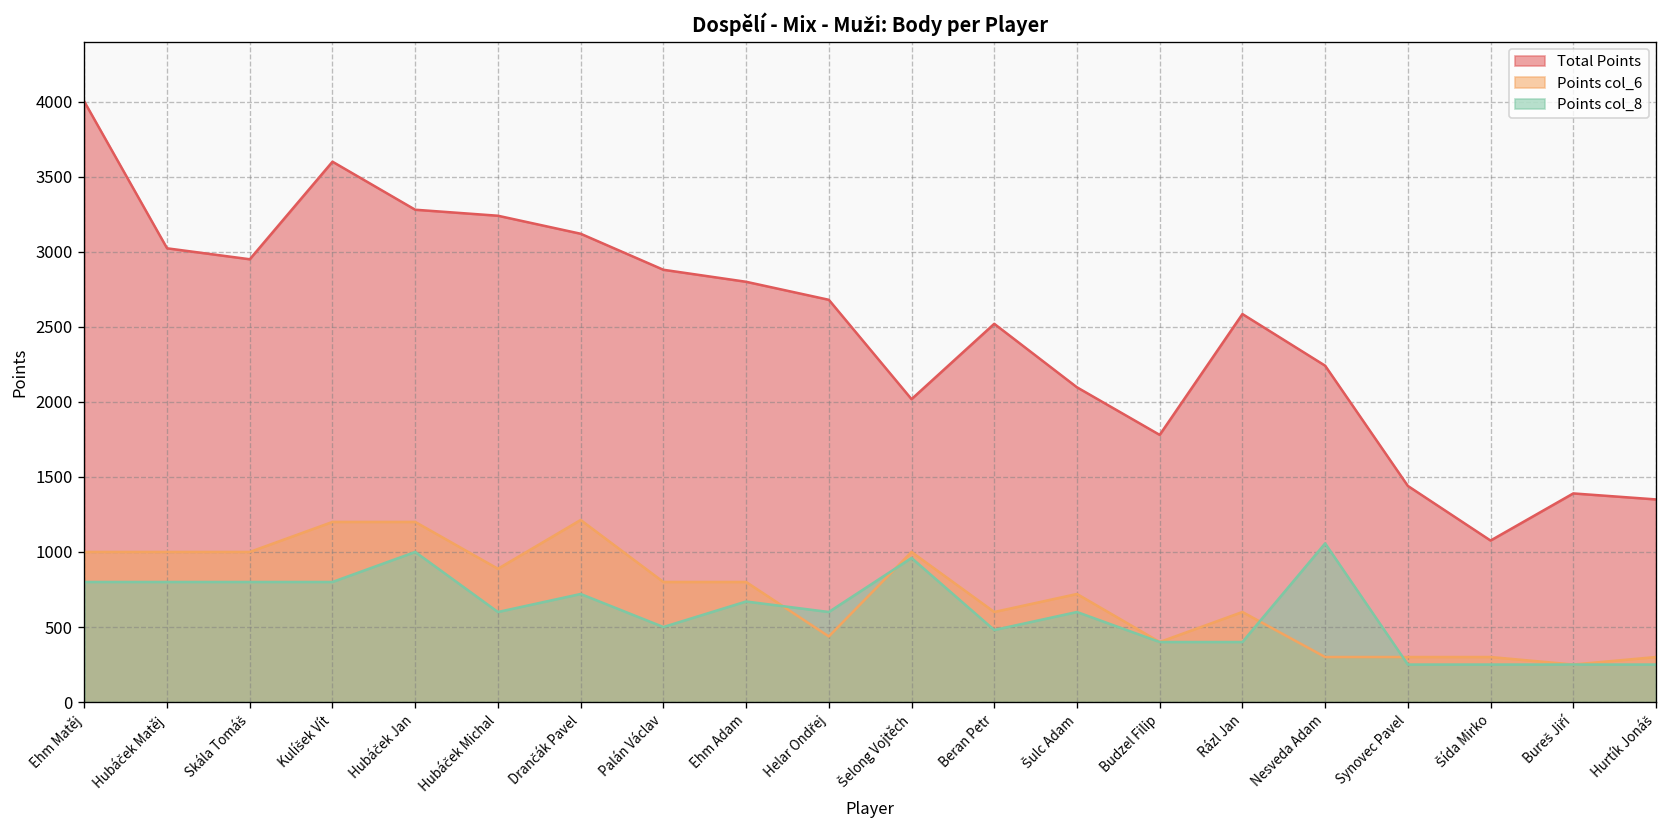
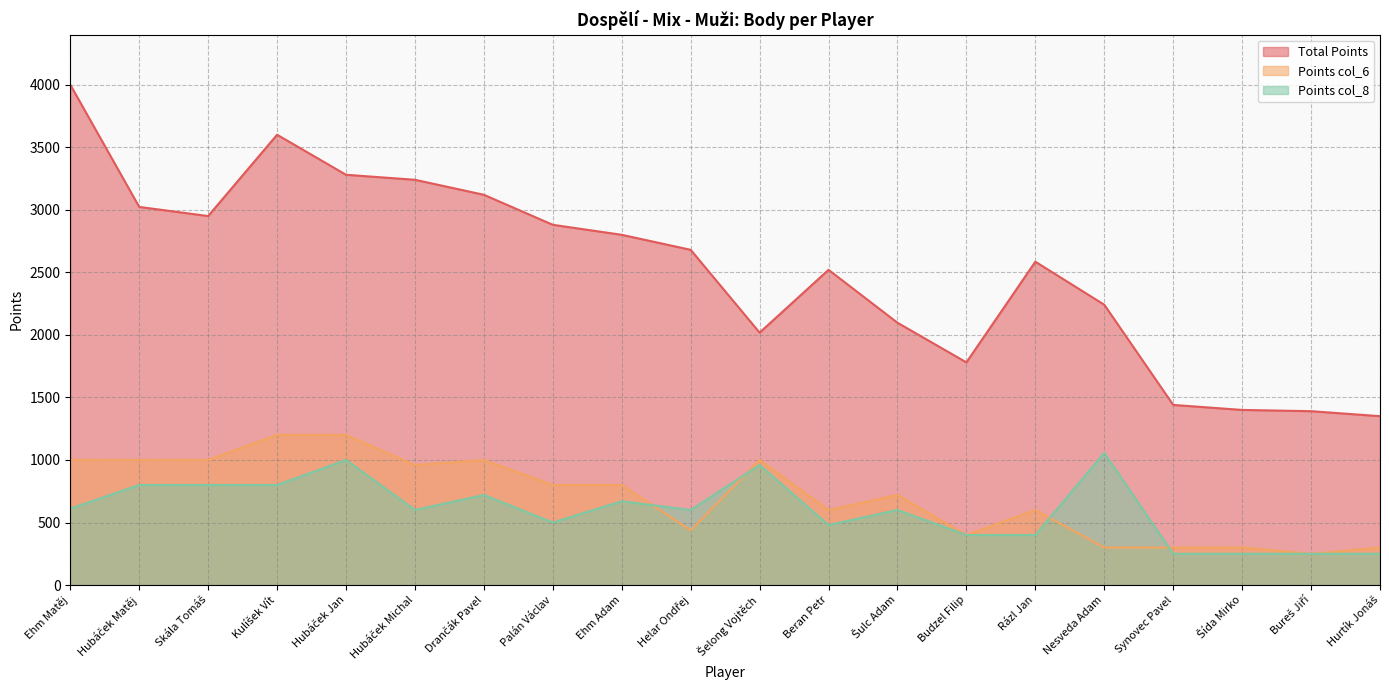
  {
    "Total Points": {
      "Ehm Matěj": 4000,
      "Hubáček Matěj": 3020,
      "Skála Tomáš": 2950,
      "Kulíšek Vít": 3600,
      "Hubáček Jan": 3280,
      "Hubáček Michal": 3240,
      "Drančák Pavel": 3120,
      "Palán Václav": 2880,
      "Ehm Adam": 2800,
      "Helar Ondřej": 2680,
      "Šelong Vojtěch": 2020,
      "Beran Petr": 2520,
      "Šulc Adam": 2100,
      "Budzel Filip": 1780,
      "Rázl Jan": 2590,
      "Nesveda Adam": 2240,
      "Synovec Pavel": 1440,
-     "Šída Mirko": 1080,
+     "Šída Mirko": 1400,
      "Bureš Jiří": 1390,
      "Hurtík Jonáš": 1350
    },
    "Points col_6": {
      "Ehm Matěj": 1000,
      "Hubáček Matěj": 1000,
      "Skála Tomáš": 1000,
      "Kulíšek Vít": 1200,
      "Hubáček Jan": 1200,
-     "Hubáček Michal": 890,
-     "Drančák Pavel": 1210,
+     "Hubáček Michal": 960,
+     "Drančák Pavel": 1000,
      "Palán Václav": 800,
      "Ehm Adam": 800,
      "Helar Ondřej": 440,
      "Šelong Vojtěch": 1000,
      "Beran Petr": 600,
      "Šulc Adam": 720,
      "Rázl Jan": 600,
      "Nesveda Adam": 300,
      "Synovec Pavel": 300,
      "Šída Mirko": 300,
      "Hurtík Jonáš": 300
    },
    "Points col_8": {
-     "Ehm Matěj": 800,
+     "Ehm Matěj": 610,
      "Hubáček Matěj": 800,
      "Skála Tomáš": 800,
      "Kulíšek Vít": 800,
      "Hubáček Jan": 1000,
      "Hubáček Michal": 600,
      "Drančák Pavel": 720,
      "Palán Václav": 500,
      "Ehm Adam": 670,
      "Helar Ondřej": 600,
      "Šelong Vojtěch": 960,
      "Beran Petr": 480,
      "Šulc Adam": 600,
      "Rázl Jan": 400,
      "Nesveda Adam": 1060,
      "Synovec Pavel": 250,
      "Šída Mirko": 250,
      "Hurtík Jonáš": 250
    }
  }
